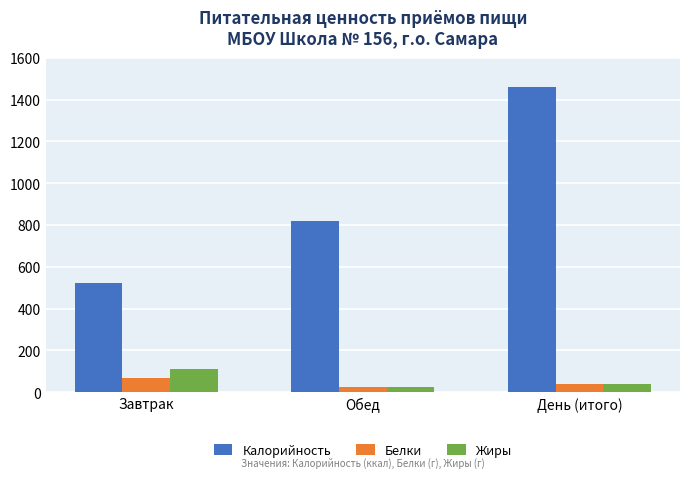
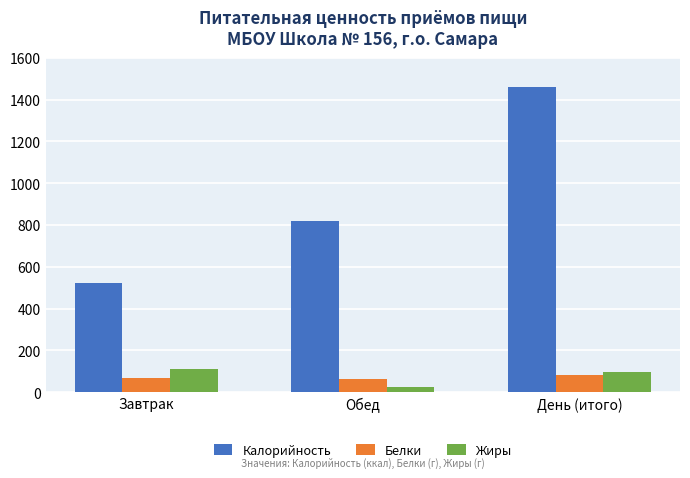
  {
    "Калорийность": {
      "Завтрак": 520,
      "Обед": 820,
      "День (итого)": 1460
    },
    "Белки": {
      "Завтрак": 70,
-     "Обед": 20,
-     "День (итого)": 40
+     "Обед": 60,
+     "День (итого)": 80
    },
    "Жиры": {
      "Завтрак": 110,
      "Обед": 20,
-     "День (итого)": 40
+     "День (итого)": 100
    }
  }
